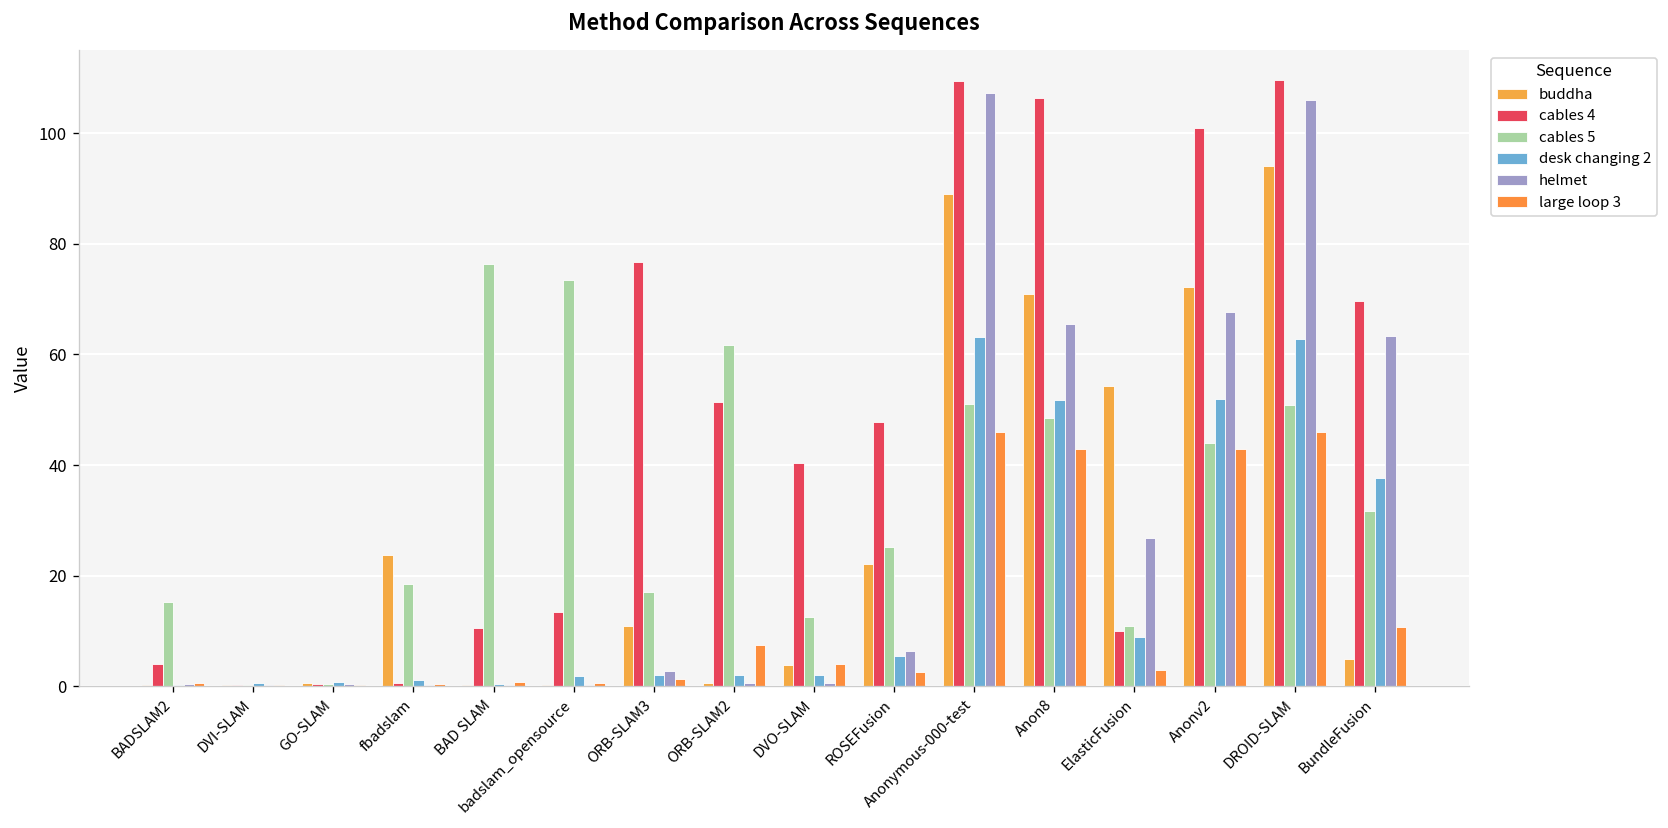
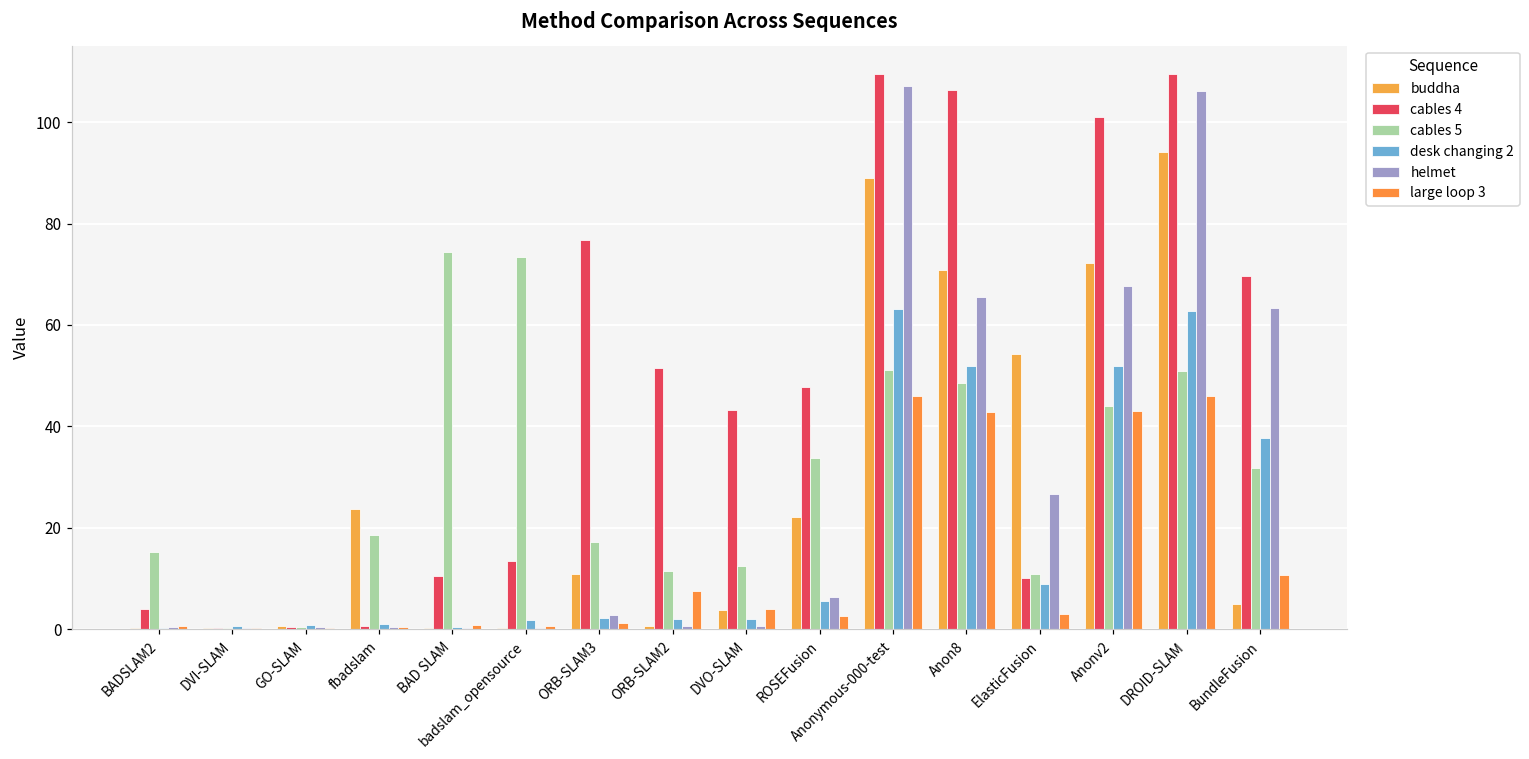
  {
    "cables 4": {
      "BADSLAM2": 4,
      "fbadslam": 1,
      "BAD SLAM": 10,
      "badslam_opensource": 14,
      "ORB-SLAM3": 77,
      "ORB-SLAM2": 51,
-     "DVO-SLAM": 40,
+     "DVO-SLAM": 43,
      "ROSEFusion": 48,
      "Anonymous-000-test": 110,
      "Anon8": 106,
      "ElasticFusion": 10,
      "Anonv2": 101,
      "DROID-SLAM": 110,
      "BundleFusion": 70
    },
    "cables 5": {
      "BADSLAM2": 15,
      "fbadslam": 19,
-     "BAD SLAM": 76,
+     "BAD SLAM": 74,
      "badslam_opensource": 73,
      "ORB-SLAM3": 17,
-     "ORB-SLAM2": 62,
+     "ORB-SLAM2": 11,
      "DVO-SLAM": 12,
-     "ROSEFusion": 25,
+     "ROSEFusion": 34,
      "Anonymous-000-test": 51,
      "Anon8": 49,
      "ElasticFusion": 11,
      "Anonv2": 44,
      "DROID-SLAM": 51,
      "BundleFusion": 32
    }
  }
